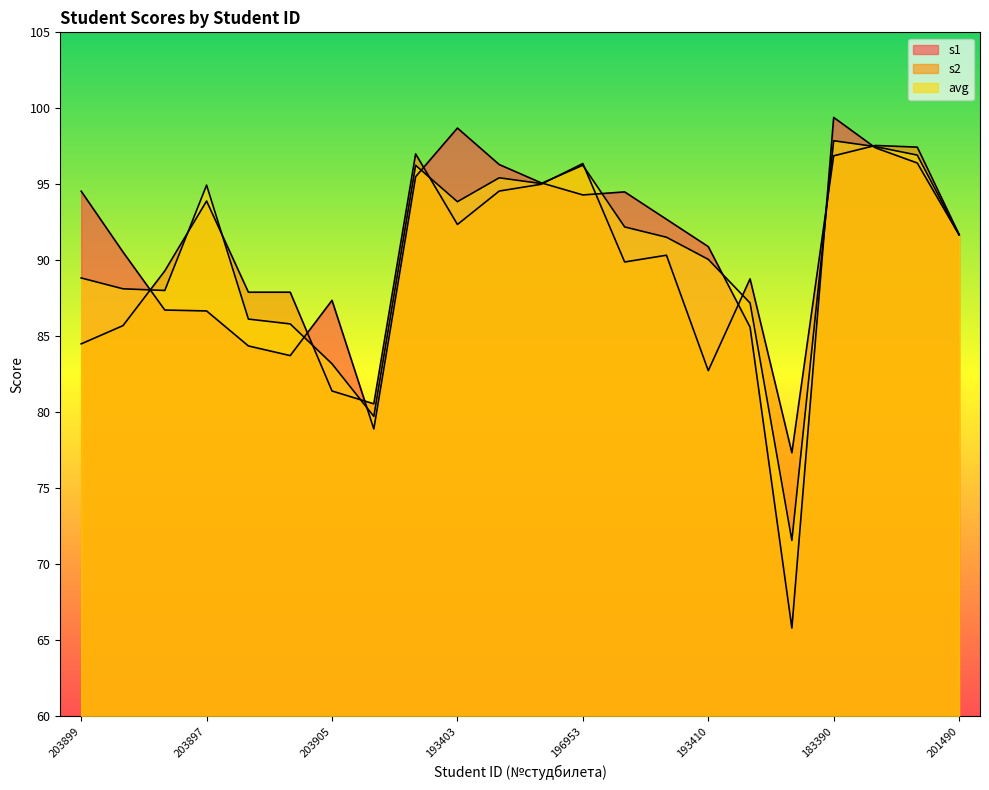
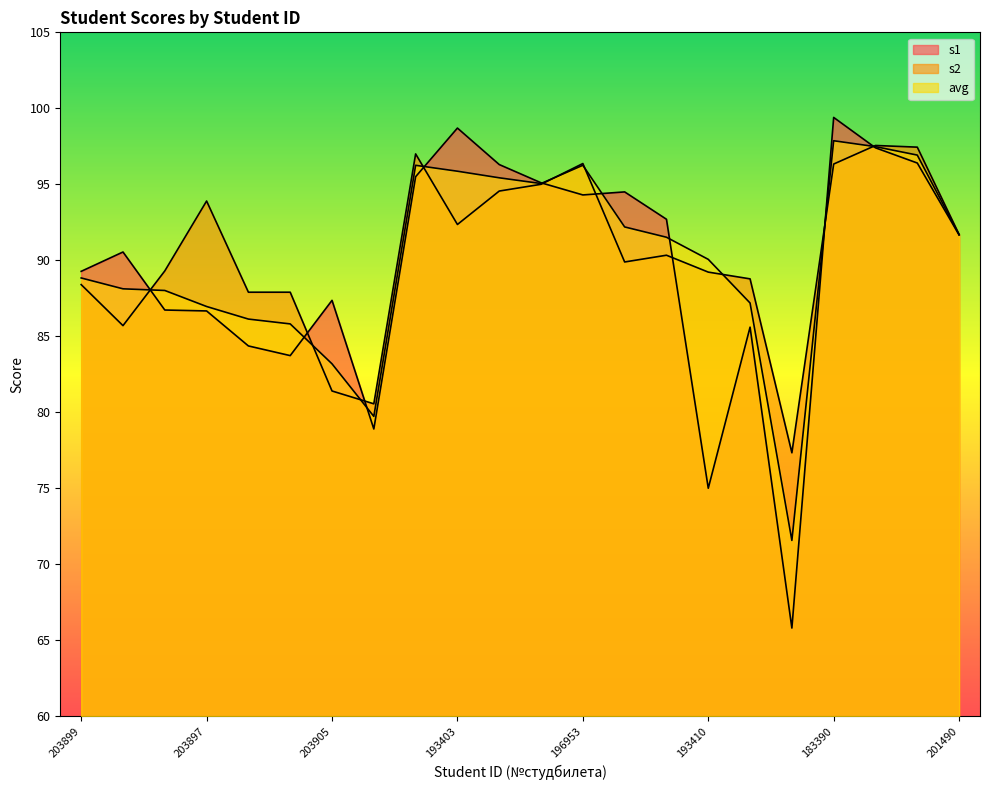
  {
    "s1": {
-     "203899": 94.5,
+     "203899": 89.3,
      "203897": 86.7,
      "203905": 87.4,
      "193403": 98.7,
      "196953": 94.3,
-     "193410": 90.9,
+     "193410": 75.0,
      "183390": 99.4
    },
    "s2": {
-     "203899": 84.5,
+     "203899": 88.4,
      "203897": 93.9,
      "203905": 81.4,
      "193403": 92.4,
-     "193410": 82.7,
-     "183390": 96.9
+     "193410": 89.2,
+     "183390": 96.3
    },
    "avg": {
      "203899": 88.8,
-     "203897": 94.9,
+     "203897": 87.0,
      "203905": 83.2,
-     "193403": 93.9,
+     "193403": 95.9,
      "193410": 90.1,
      "183390": 97.9
    }
  }
